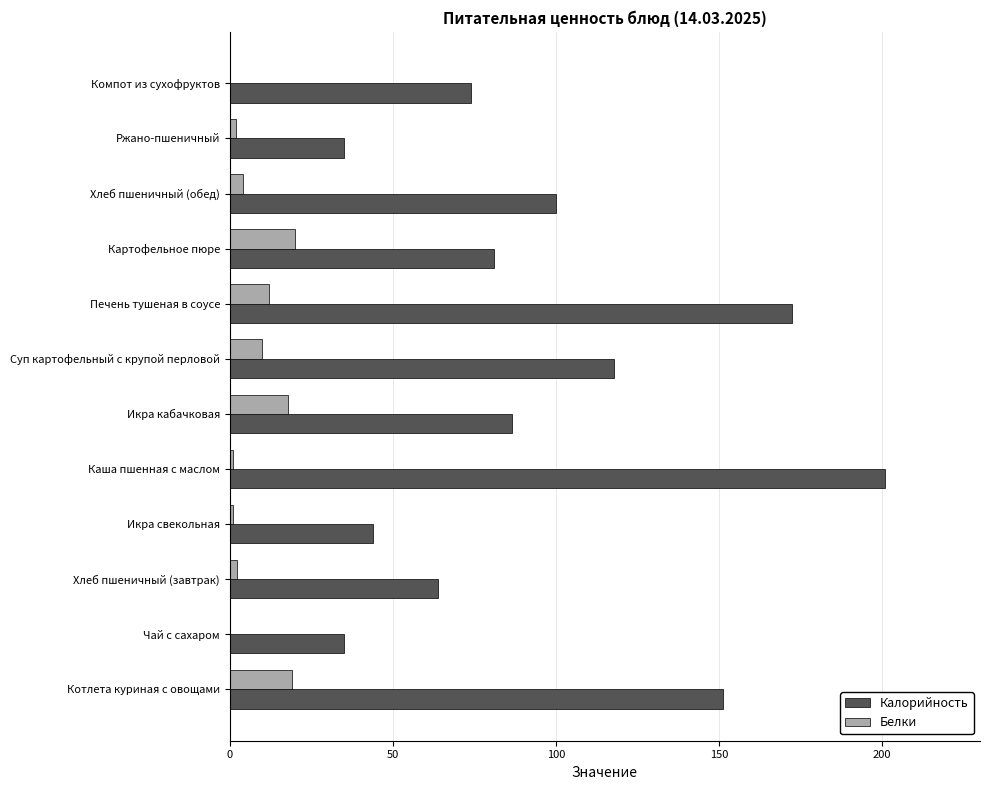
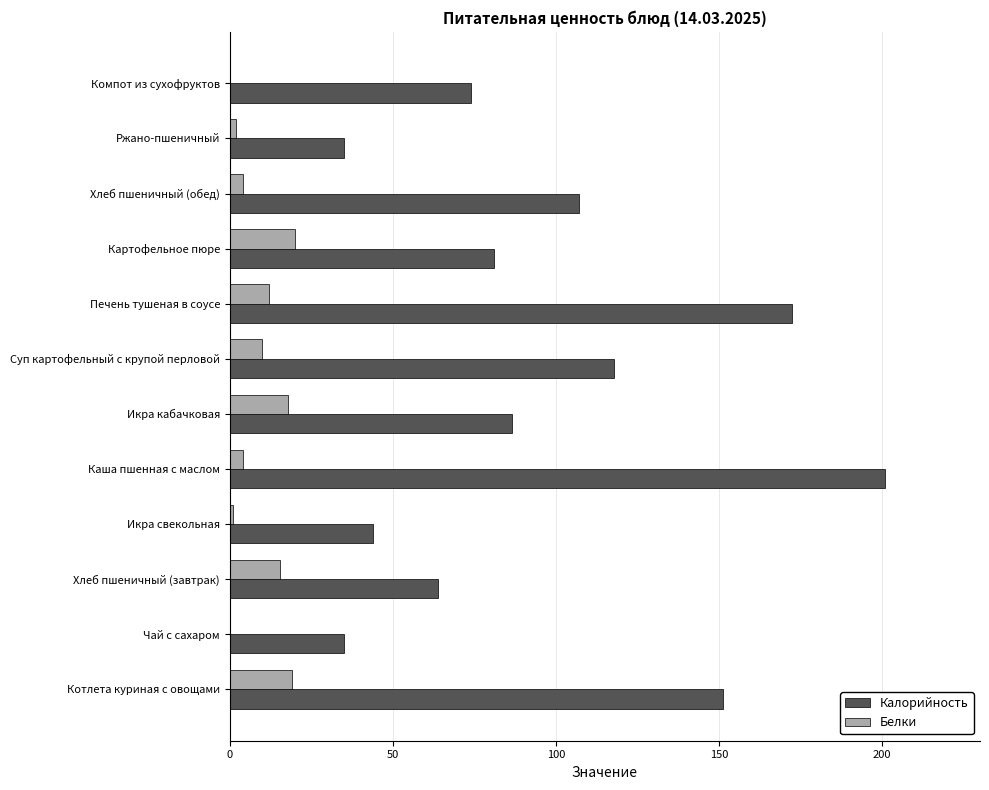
  {
    "Калорийность": {
      "Компот из сухофруктов": 74,
      "Ржано-пшеничный": 35,
-     "Хлеб пшеничный (обед)": 100,
+     "Хлеб пшеничный (обед)": 107,
      "Картофельное пюре": 81,
      "Печень тушеная в соусе": 172,
      "Суп картофельный с крупой перловой": 118,
      "Икра кабачковая": 86,
      "Каша пшенная с маслом": 201,
      "Икра свекольная": 44,
      "Хлеб пшеничный (завтрак)": 64,
      "Чай с сахаром": 35,
      "Котлета куриная с овощами": 151
    },
    "Белки": {
      "Ржано-пшеничный": 2,
      "Хлеб пшеничный (обед)": 4,
      "Картофельное пюре": 20,
      "Печень тушеная в соусе": 12,
      "Суп картофельный с крупой перловой": 10,
      "Икра кабачковая": 18,
-     "Каша пшенная с маслом": 1,
+     "Каша пшенная с маслом": 4,
      "Икра свекольная": 1,
-     "Хлеб пшеничный (завтрак)": 2,
+     "Хлеб пшеничный (завтрак)": 15,
      "Чай с сахаром": 0,
      "Котлета куриная с овощами": 19
    }
  }
